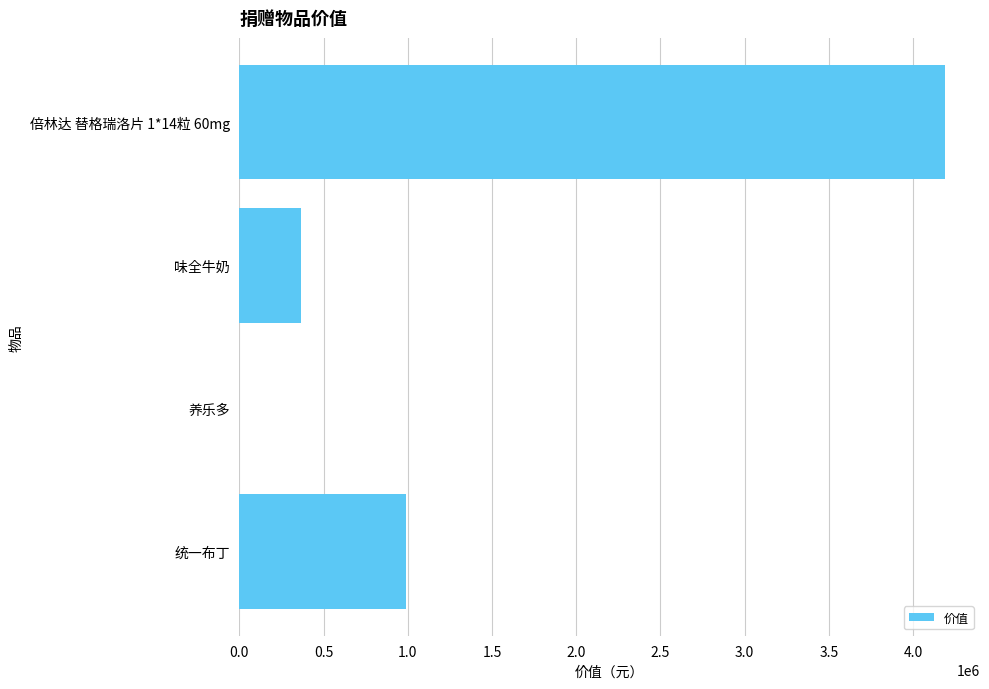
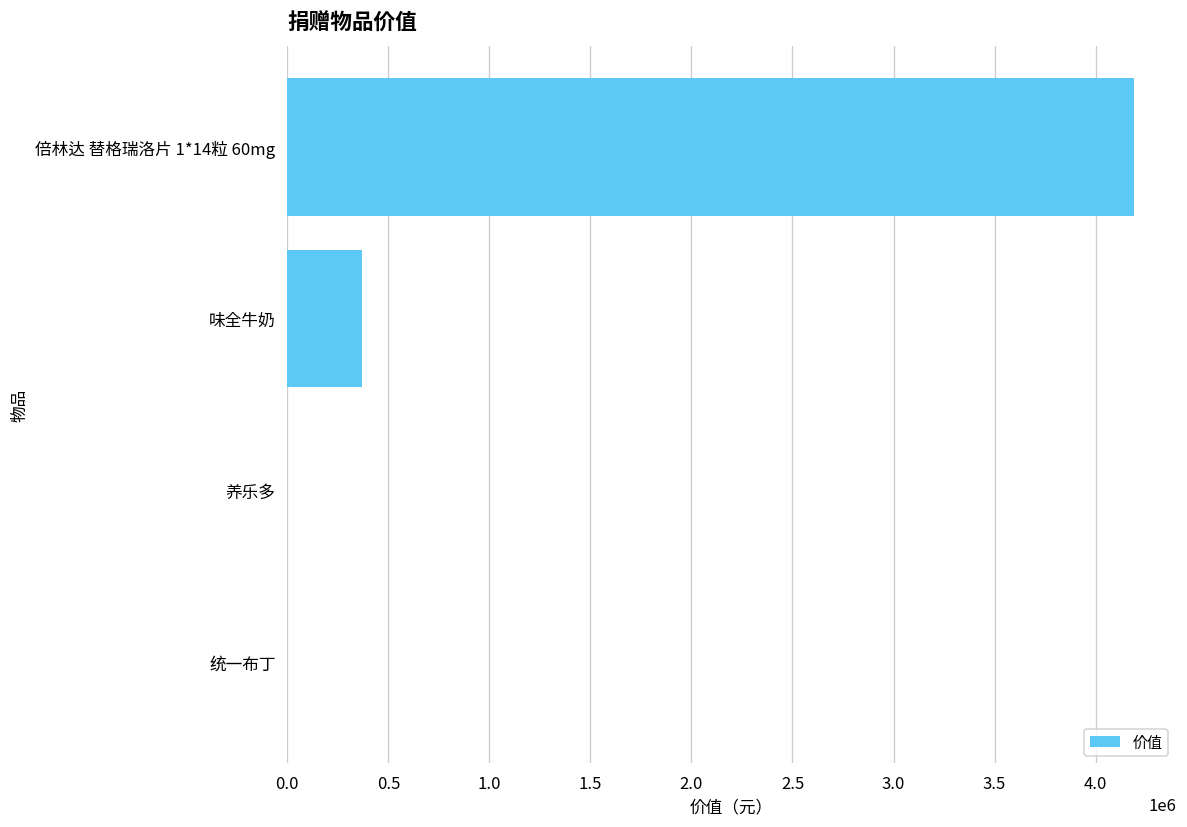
  {
    "倍林达 替格瑞洛片 1*14粒 60mg": 4190000,
    "味全牛奶": 370000,
-   "统一布丁": 990000
+   "统一布丁": 0
  }
